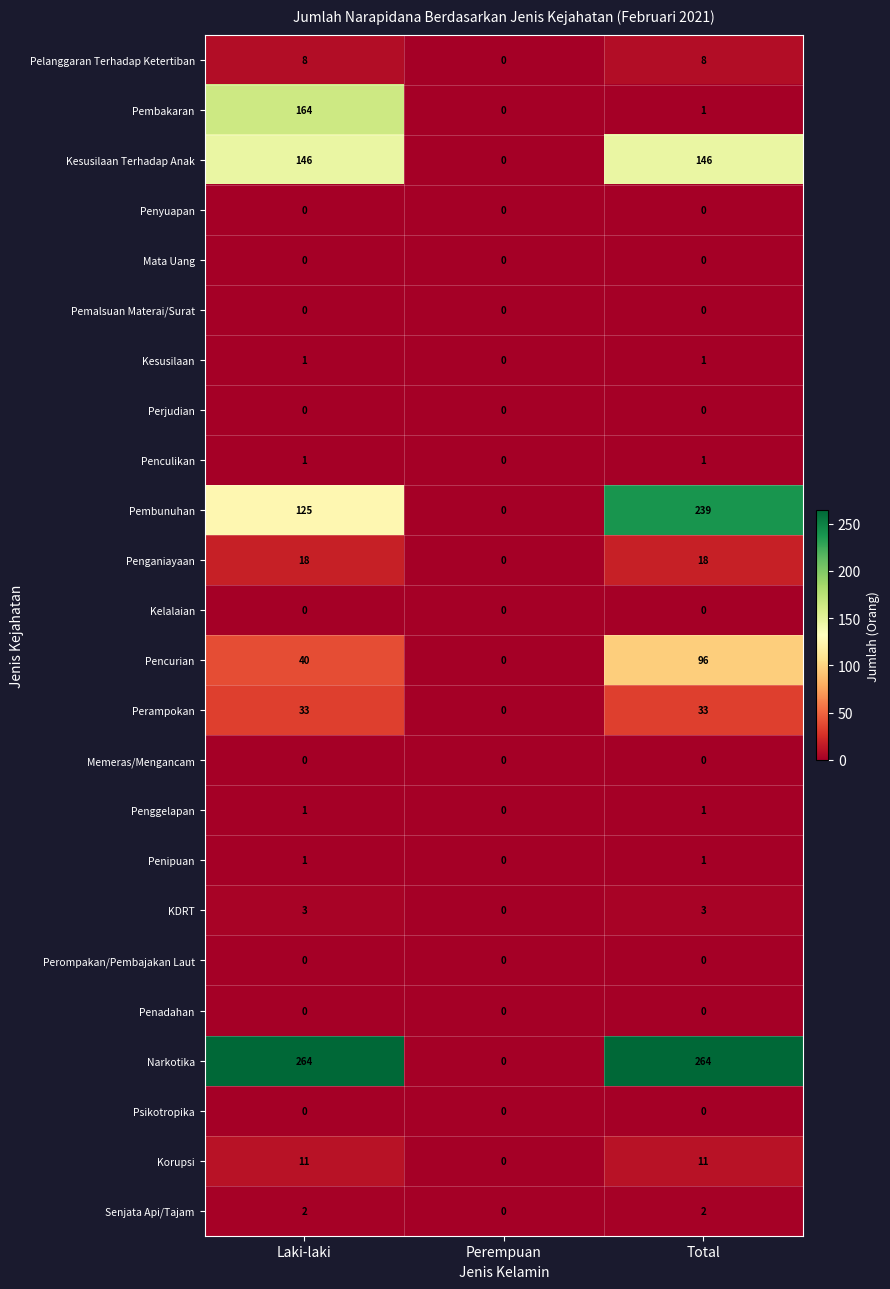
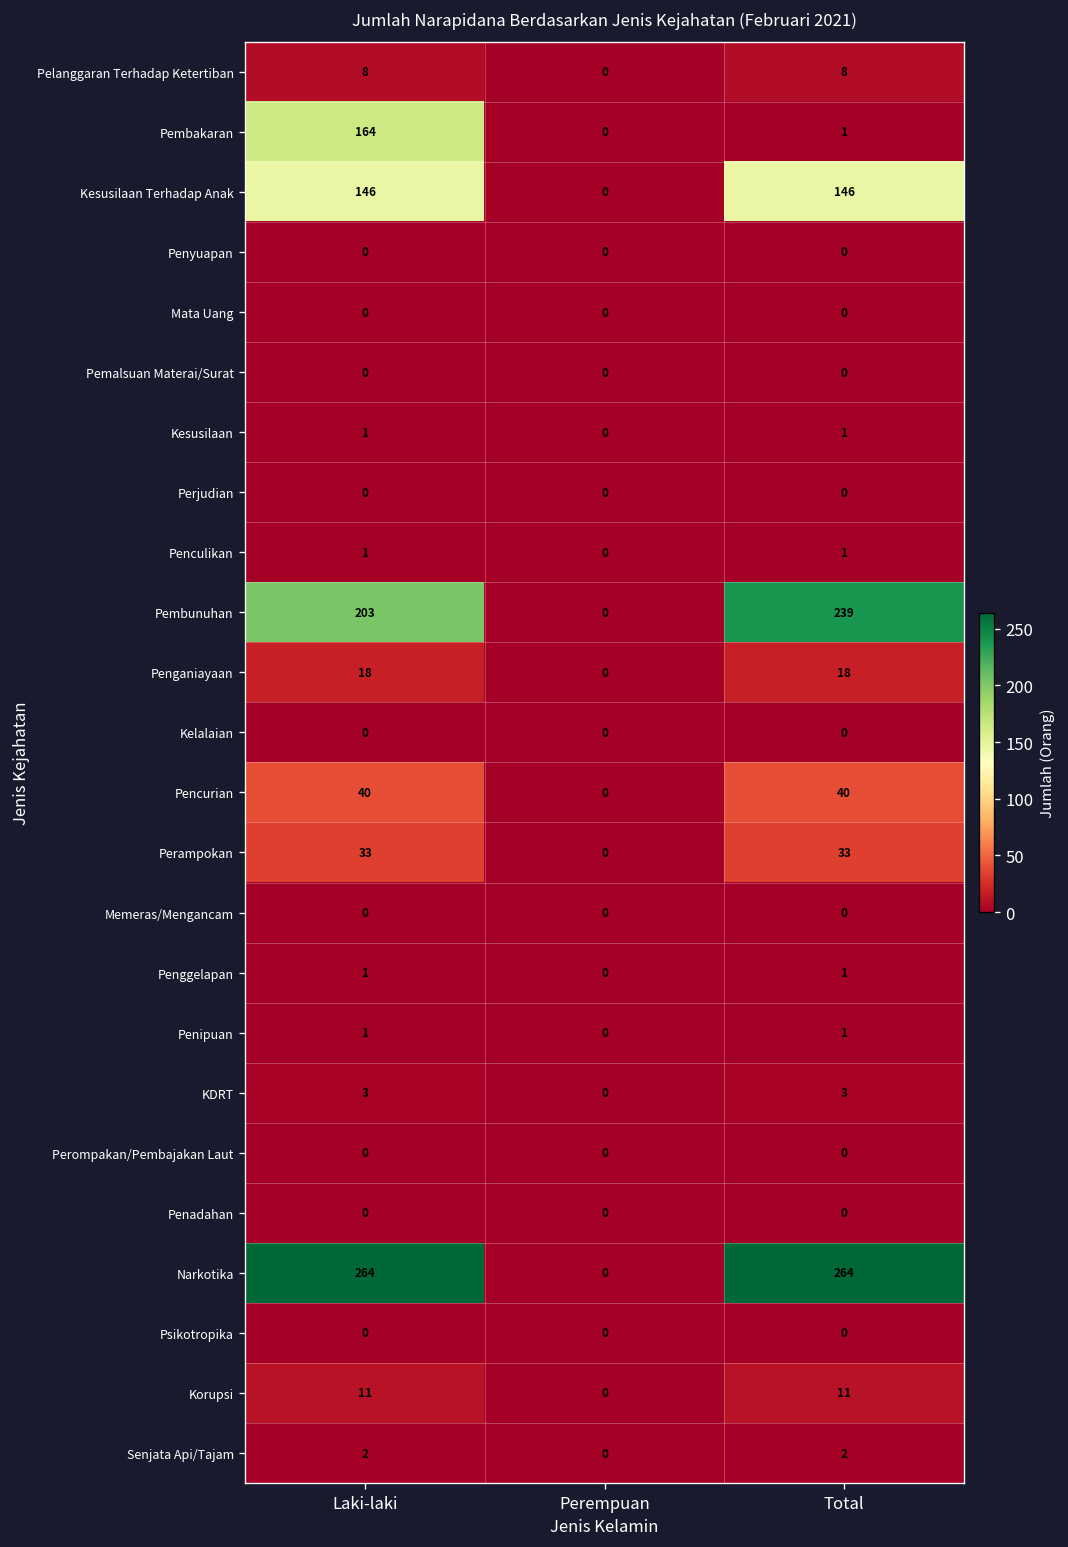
  {
    "Pelanggaran Terhadap Ketertiban": {
      "Laki-laki": 8,
      "Perempuan": 0,
      "Total": 8
    },
    "Pembakaran": {
      "Laki-laki": 164,
      "Perempuan": 0,
      "Total": 1
    },
    "Kesusilaan Terhadap Anak": {
      "Laki-laki": 146,
      "Perempuan": 0,
      "Total": 146
    },
    "Penyuapan": {
      "Laki-laki": 0,
      "Perempuan": 0,
      "Total": 0
    },
    "Mata Uang": {
      "Laki-laki": 0,
      "Perempuan": 0,
      "Total": 0
    },
    "Pemalsuan Materai/Surat": {
      "Laki-laki": 0,
      "Perempuan": 0,
      "Total": 0
    },
    "Kesusilaan": {
      "Laki-laki": 1,
      "Perempuan": 0,
      "Total": 1
    },
    "Perjudian": {
      "Laki-laki": 0,
      "Perempuan": 0,
      "Total": 0
    },
    "Penculikan": {
      "Laki-laki": 1,
      "Perempuan": 0,
      "Total": 1
    },
    "Pembunuhan": {
-     "Laki-laki": 125,
+     "Laki-laki": 203,
      "Perempuan": 0,
      "Total": 239
    },
    "Penganiayaan": {
      "Laki-laki": 18,
      "Perempuan": 0,
      "Total": 18
    },
    "Kelalaian": {
      "Laki-laki": 0,
      "Perempuan": 0,
      "Total": 0
    },
    "Pencurian": {
      "Laki-laki": 40,
      "Perempuan": 0,
-     "Total": 96
+     "Total": 40
    },
    "Perampokan": {
      "Laki-laki": 33,
      "Perempuan": 0,
      "Total": 33
    },
    "Memeras/Mengancam": {
      "Laki-laki": 0,
      "Perempuan": 0,
      "Total": 0
    },
    "Penggelapan": {
      "Laki-laki": 1,
      "Perempuan": 0,
      "Total": 1
    },
    "Penipuan": {
      "Laki-laki": 1,
      "Perempuan": 0,
      "Total": 1
    },
    "KDRT": {
      "Laki-laki": 3,
      "Perempuan": 0,
      "Total": 3
    },
    "Perompakan/Pembajakan Laut": {
      "Laki-laki": 0,
      "Perempuan": 0,
      "Total": 0
    },
    "Penadahan": {
      "Laki-laki": 0,
      "Perempuan": 0,
      "Total": 0
    },
    "Narkotika": {
      "Laki-laki": 264,
      "Perempuan": 0,
      "Total": 264
    },
    "Psikotropika": {
      "Laki-laki": 0,
      "Perempuan": 0,
      "Total": 0
    },
    "Korupsi": {
      "Laki-laki": 11,
      "Perempuan": 0,
      "Total": 11
    },
    "Senjata Api/Tajam": {
      "Laki-laki": 2,
      "Perempuan": 0,
      "Total": 2
    }
  }
